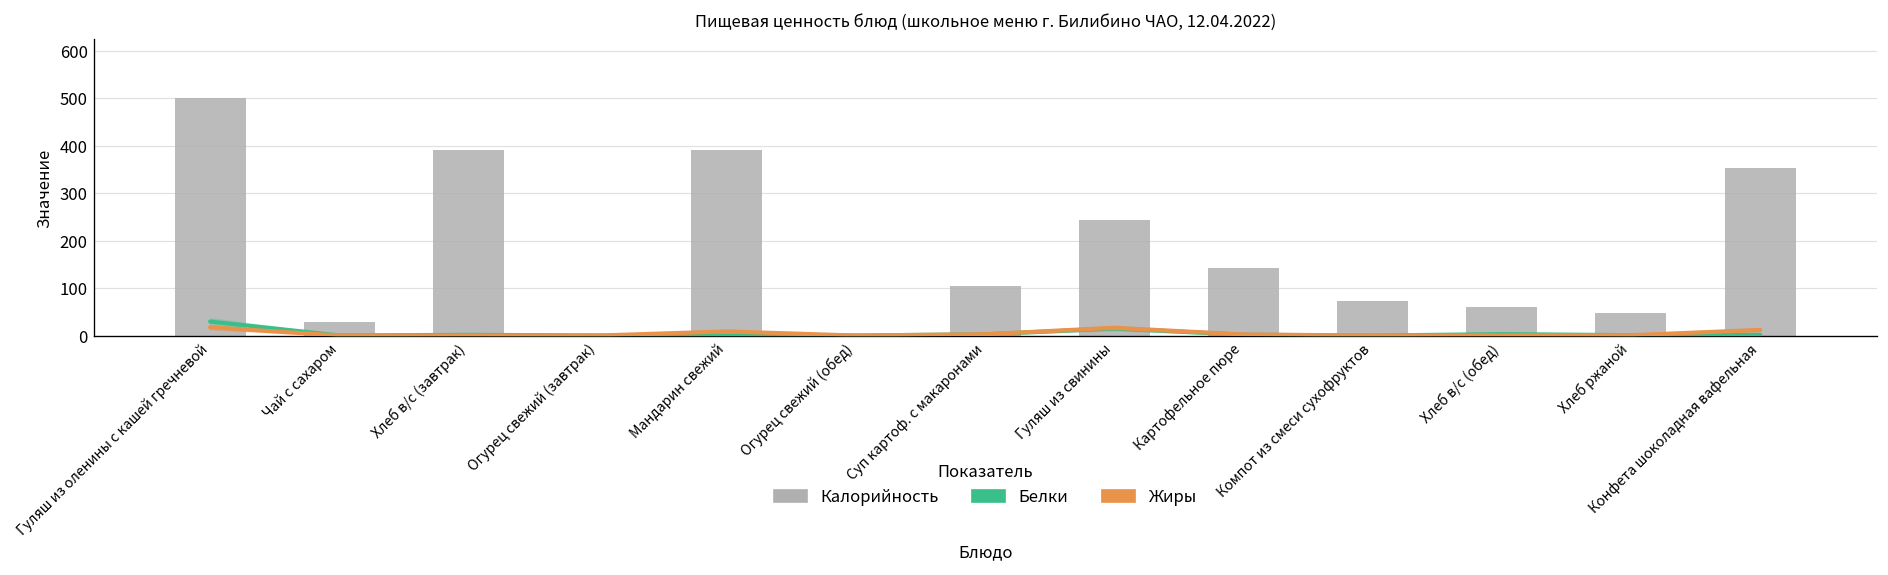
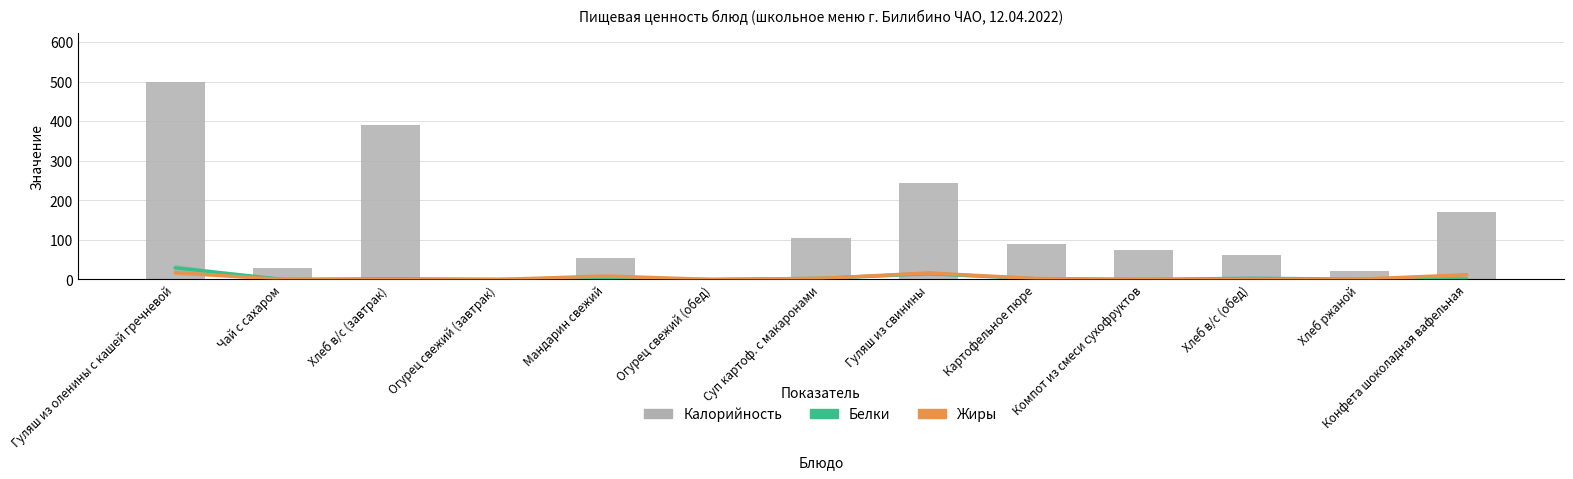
  {
    "Калорийность": {
      "Гуляш из оленины с кашей гречневой": 500,
      "Чай с сахаром": 30,
      "Хлеб в/с (завтрак)": 390,
-     "Мандарин свежий": 390,
+     "Мандарин свежий": 50,
      "Суп картоф. с макаронами": 100,
      "Гуляш из свинины": 240,
-     "Картофельное пюре": 140,
+     "Картофельное пюре": 90,
      "Компот из смеси сухофруктов": 70,
      "Хлеб в/с (обед)": 60,
-     "Хлеб ржаной": 50,
-     "Конфета шоколадная вафельная": 350
+     "Хлеб ржаной": 20,
+     "Конфета шоколадная вафельная": 170
    }
  }
